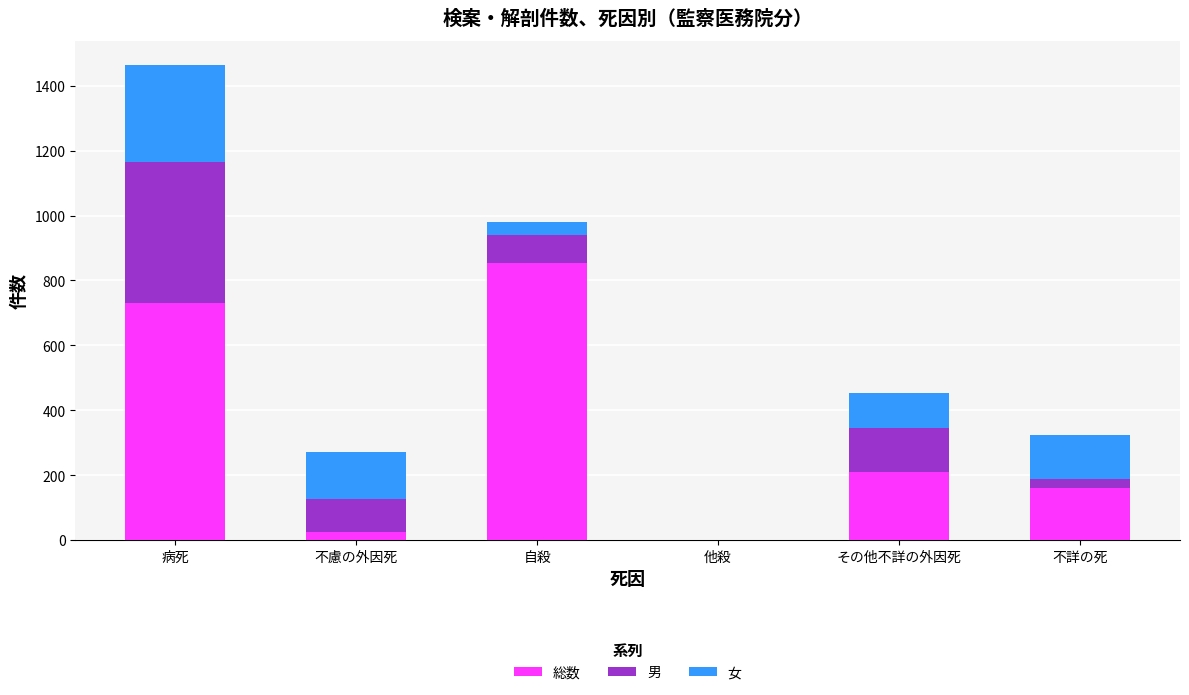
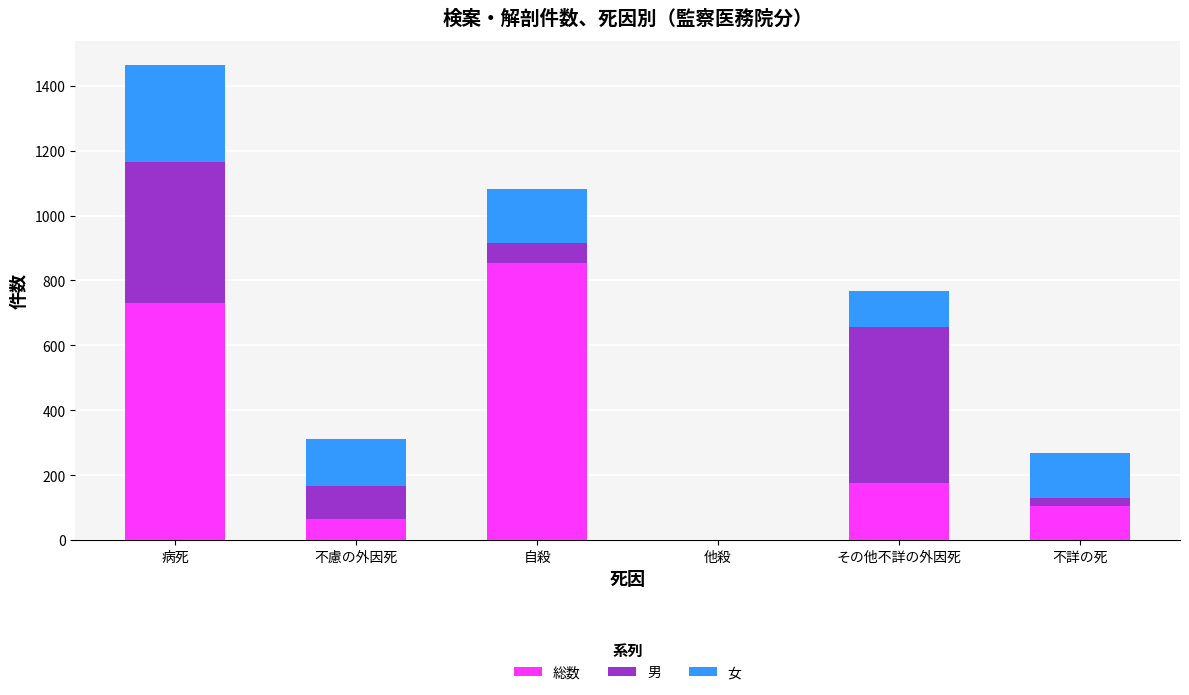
  {
    "総数": {
      "病死": 730,
-     "不慮の外因死": 30,
+     "不慮の外因死": 70,
      "自殺": 860,
      "他殺": 0,
-     "その他不詳の外因死": 210,
-     "不詳の死": 160
+     "その他不詳の外因死": 180,
+     "不詳の死": 110
    },
    "男": {
      "病死": 430,
      "不慮の外因死": 100,
-     "自殺": 90,
+     "自殺": 60,
      "他殺": 0,
-     "その他不詳の外因死": 130,
+     "その他不詳の外因死": 480,
      "不詳の死": 30
    },
    "女": {
      "病死": 300,
      "不慮の外因死": 150,
-     "自殺": 40,
+     "自殺": 170,
      "他殺": 0,
      "その他不詳の外因死": 110,
      "不詳の死": 140
    }
  }
